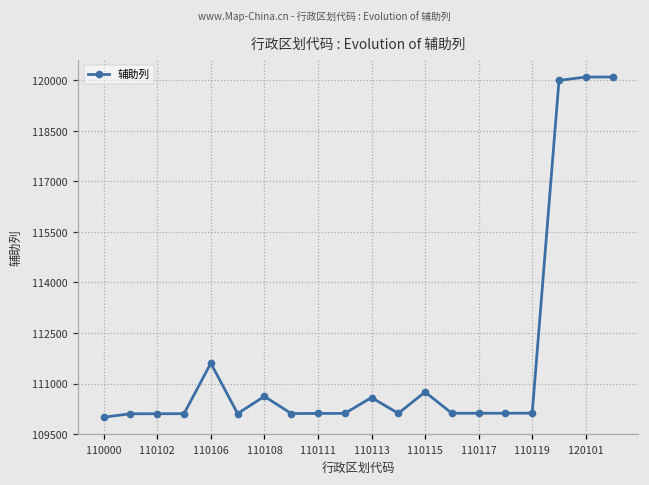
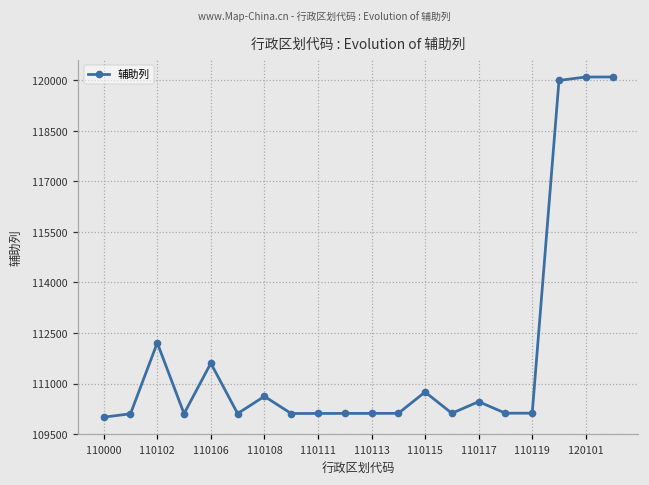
  {
    "110000": 110000,
-   "110102": 110100,
+   "110102": 112200,
    "110106": 111600,
    "110108": 110600,
    "110111": 110100,
-   "110113": 110600,
+   "110113": 110100,
    "110115": 110700,
-   "110117": 110100,
+   "110117": 110500,
    "110119": 110100,
    "120101": 120100
  }
